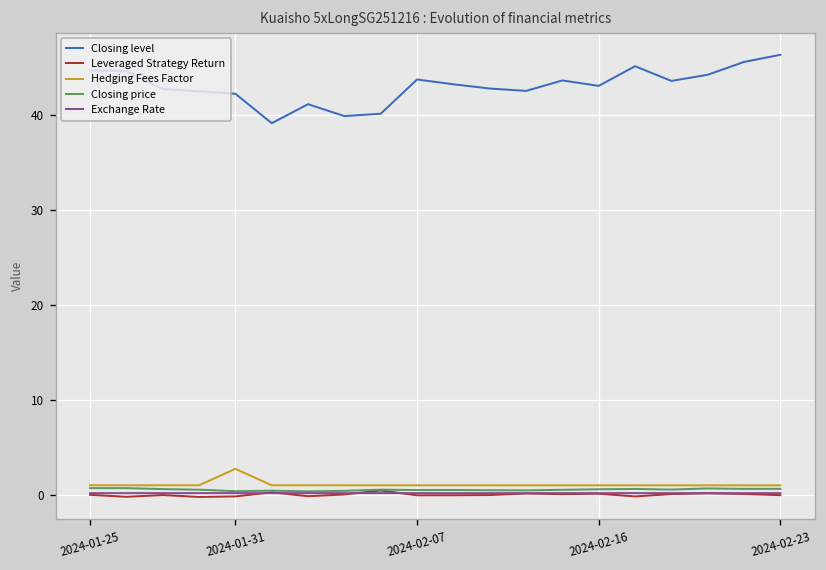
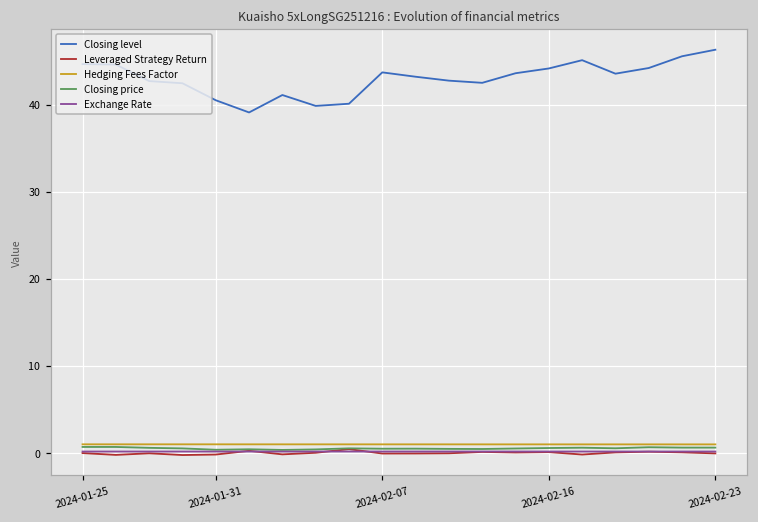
  {
    "Closing level": {
-     "2024-01-31": 42,
+     "2024-01-31": 41,
      "2024-02-07": 44,
-     "2024-02-16": 43,
+     "2024-02-16": 44,
      "2024-02-23": 46
    },
    "Leveraged Strategy Return": {
      "2024-01-31": 0
    },
    "Hedging Fees Factor": {
-     "2024-01-31": 3,
+     "2024-01-31": 1,
      "2024-02-07": 1,
      "2024-02-16": 1,
      "2024-02-23": 1
    },
    "Closing price": {
      "2024-02-16": 1,
      "2024-02-23": 1
    }
  }
